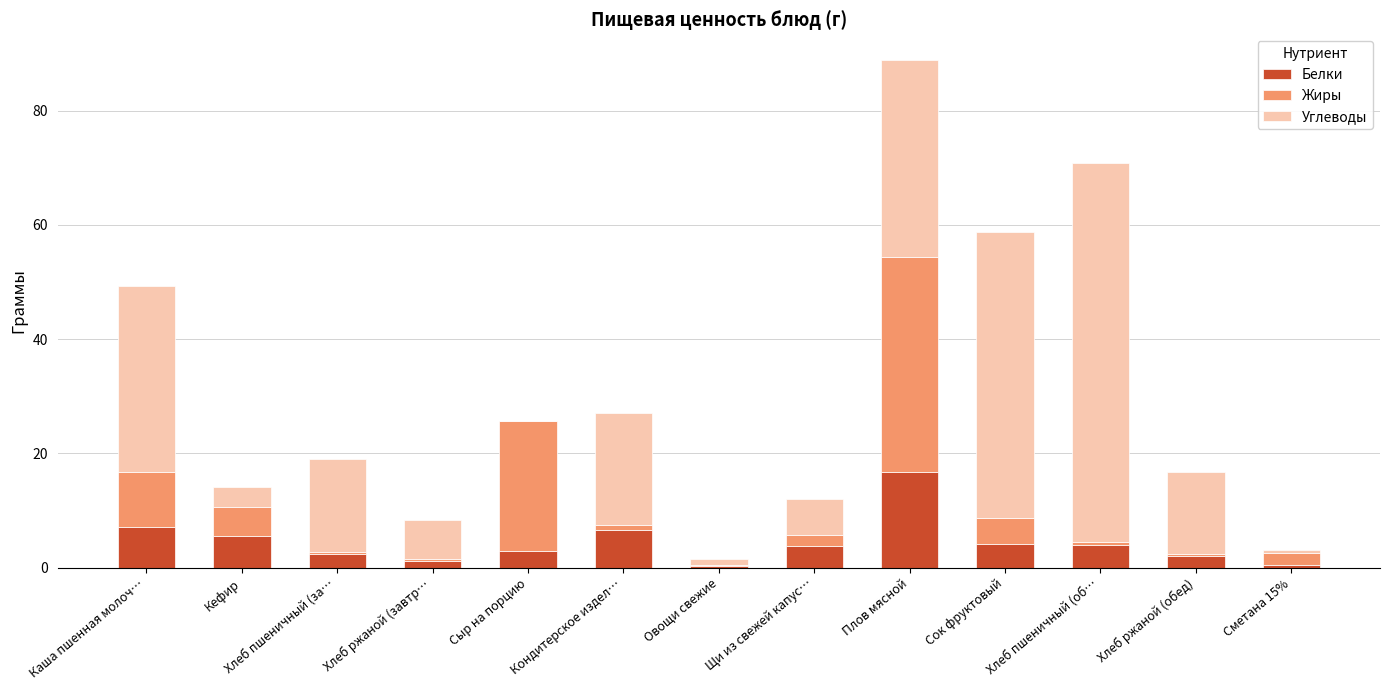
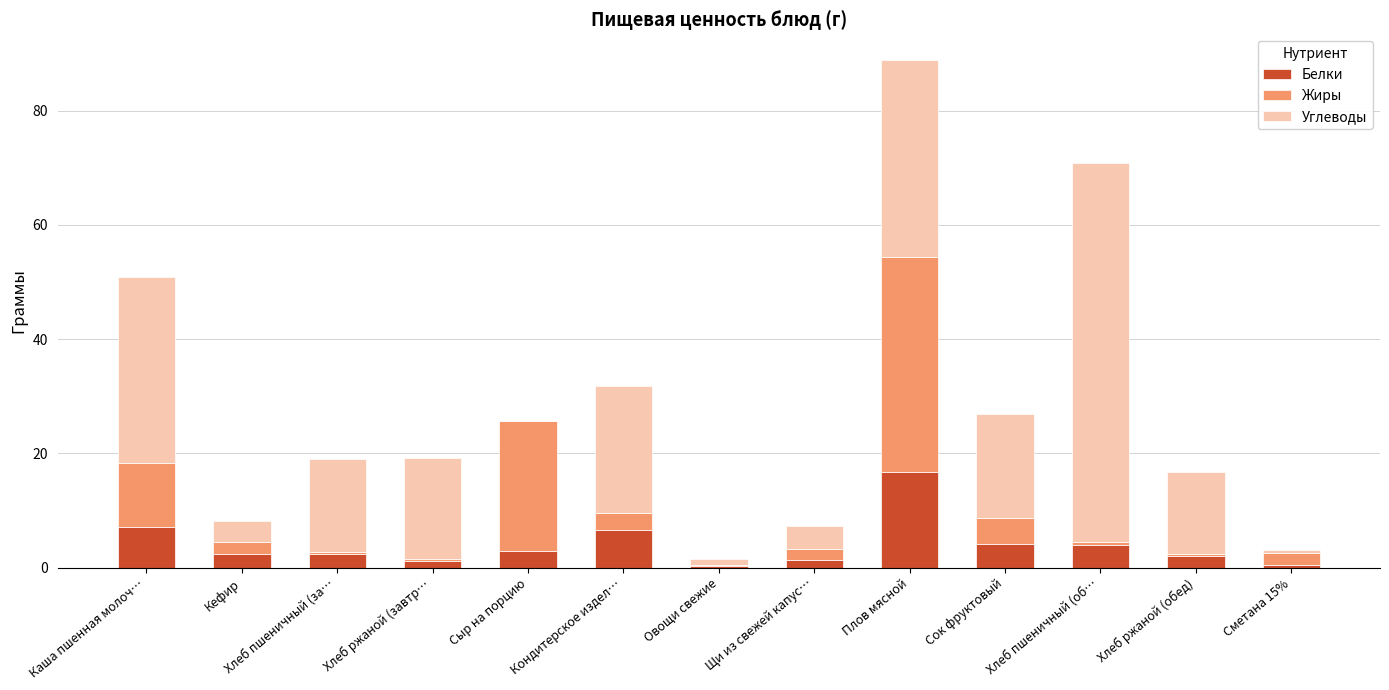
  {
    "Белки": {
      "Каша пшенная молоч…": 7,
-     "Кефир": 6,
+     "Кефир": 2,
      "Хлеб пшеничный (за…": 2,
      "Хлеб ржаной (завтр…": 1,
      "Сыр на порцию": 3,
      "Кондитерское издел…": 7,
-     "Щи из свежей капус…": 4,
+     "Щи из свежей капус…": 1,
      "Плов мясной": 17,
      "Сок фруктовый": 4,
      "Хлеб пшеничный (об…": 4,
      "Хлеб ржаной (обед)": 2
    },
    "Жиры": {
-     "Каша пшенная молоч…": 10,
-     "Кефир": 5,
+     "Каша пшенная молоч…": 11,
+     "Кефир": 2,
      "Сыр на порцию": 23,
-     "Кондитерское издел…": 1,
+     "Кондитерское издел…": 3,
      "Щи из свежей капус…": 2,
      "Плов мясной": 38,
      "Сок фруктовый": 5,
      "Хлеб пшеничный (об…": 1,
      "Сметана 15%": 2
    },
    "Углеводы": {
      "Каша пшенная молоч…": 33,
      "Кефир": 4,
      "Хлеб пшеничный (за…": 16,
-     "Хлеб ржаной (завтр…": 7,
+     "Хлеб ржаной (завтр…": 18,
      "Сыр на порцию": 0,
-     "Кондитерское издел…": 20,
+     "Кондитерское издел…": 22,
      "Овощи свежие": 1,
-     "Щи из свежей капус…": 6,
+     "Щи из свежей капус…": 4,
      "Плов мясной": 35,
-     "Сок фруктовый": 50,
+     "Сок фруктовый": 18,
      "Хлеб пшеничный (об…": 66,
      "Хлеб ржаной (обед)": 14,
      "Сметана 15%": 1
    }
  }
